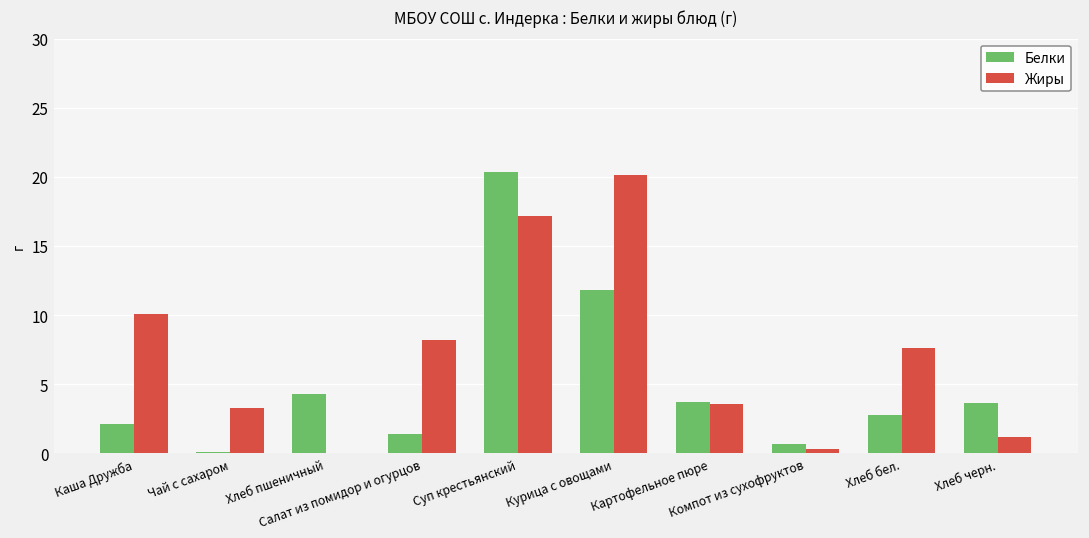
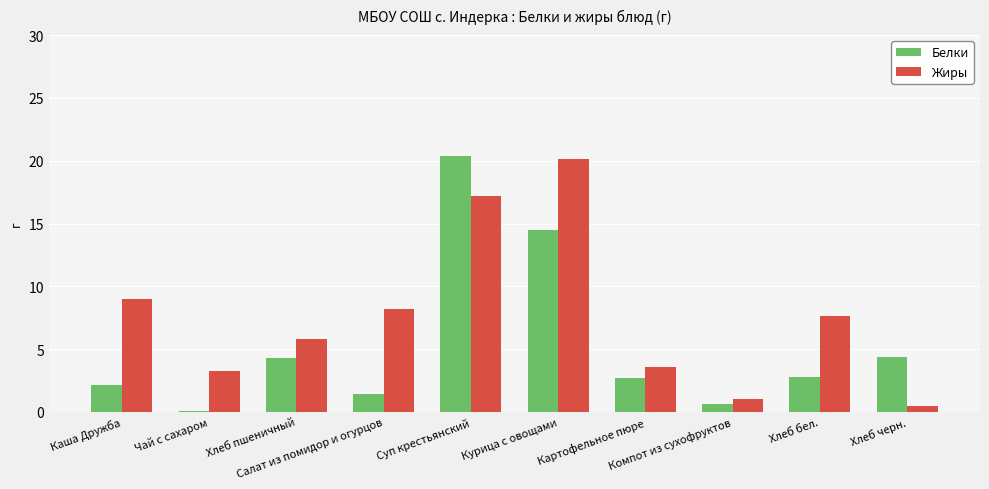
  {
    "Белки": {
      "Каша Дружба": 2.2,
      "Хлеб пшеничный": 4.3,
      "Салат из помидор и огурцов": 1.4,
      "Суп крестьянский": 20.4,
-     "Курица с овощами": 11.8,
-     "Картофельное пюре": 3.7,
+     "Курица с овощами": 14.5,
+     "Картофельное пюре": 2.7,
      "Компот из сухофруктов": 0.6,
      "Хлеб бел.": 2.8,
-     "Хлеб черн.": 3.6
+     "Хлеб черн.": 4.4
    },
    "Жиры": {
-     "Каша Дружба": 10.1,
+     "Каша Дружба": 9.0,
      "Чай с сахаром": 3.3,
-     "Хлеб пшеничный": 0.0,
+     "Хлеб пшеничный": 5.8,
      "Салат из помидор и огурцов": 8.2,
      "Суп крестьянский": 17.2,
      "Курица с овощами": 20.1,
      "Картофельное пюре": 3.6,
-     "Компот из сухофруктов": 0.3,
+     "Компот из сухофруктов": 1.0,
      "Хлеб бел.": 7.6,
-     "Хлеб черн.": 1.2
+     "Хлеб черн.": 0.5
    }
  }
